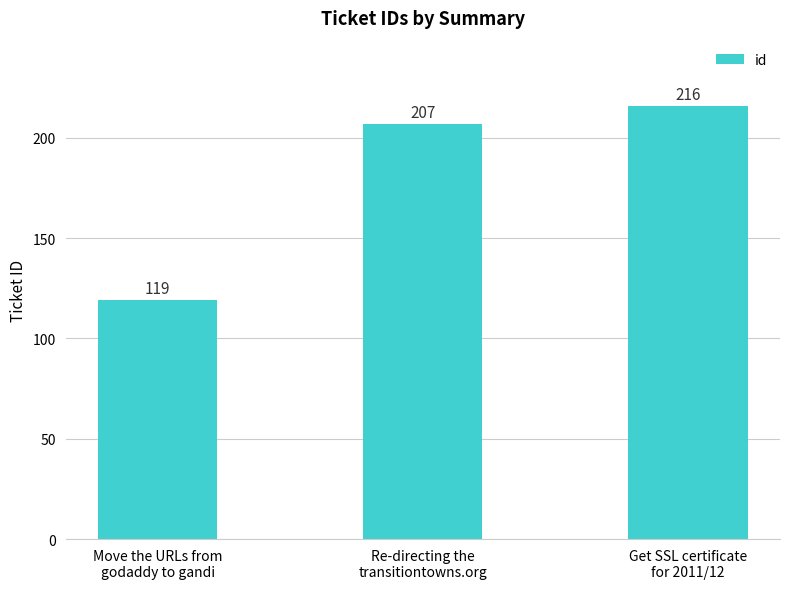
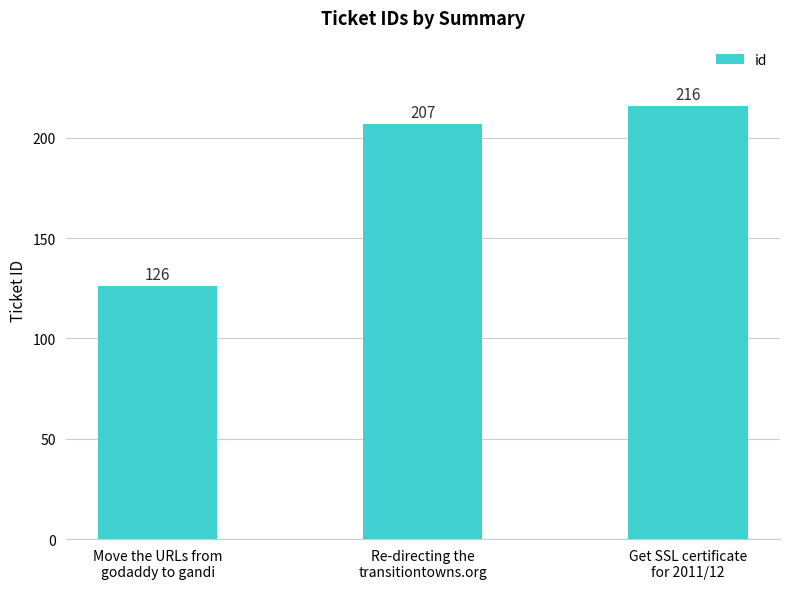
  {
-   "Move the URLs from godaddy to gandi": 119,
+   "Move the URLs from godaddy to gandi": 126,
    "Re-directing the transitiontowns.org": 207,
    "Get SSL certificate for 2011/12": 216
  }
